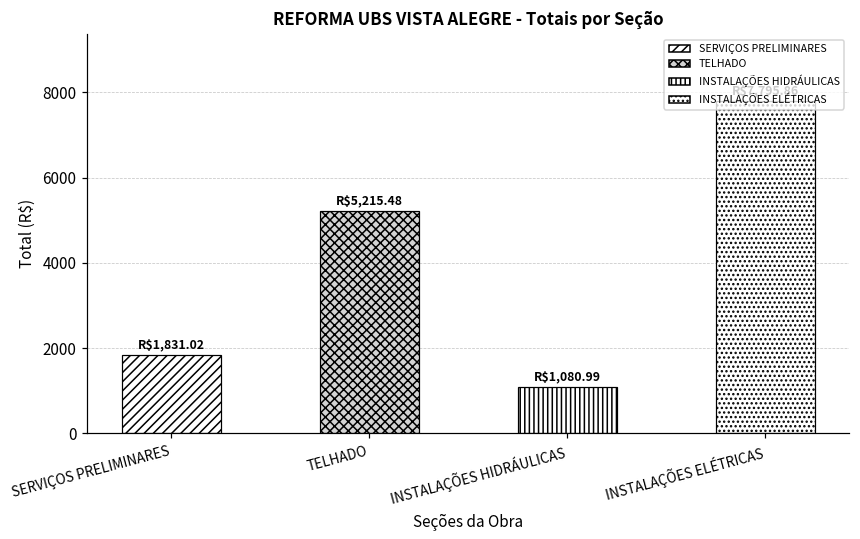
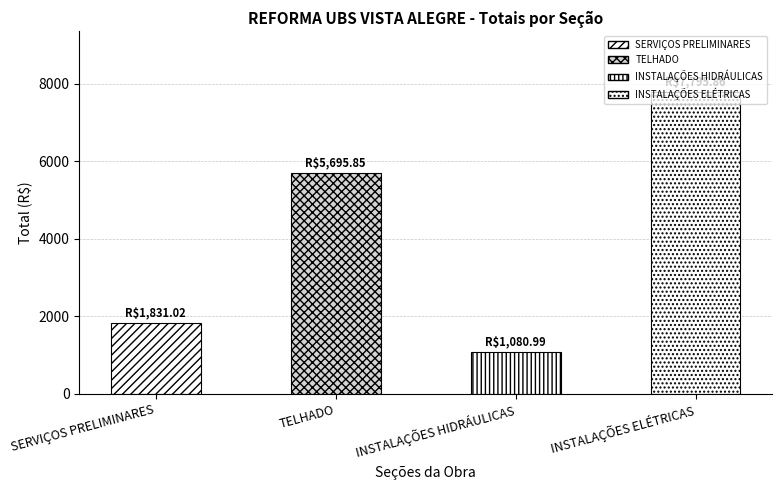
  {
    "SERVIÇOS PRELIMINARES": "$1,831.02",
-   "TELHADO": "$5,215.48",
+   "TELHADO": "$5,695.85",
    "INSTALAÇÕES HIDRÁULICAS": "$1,080.99"
  }
